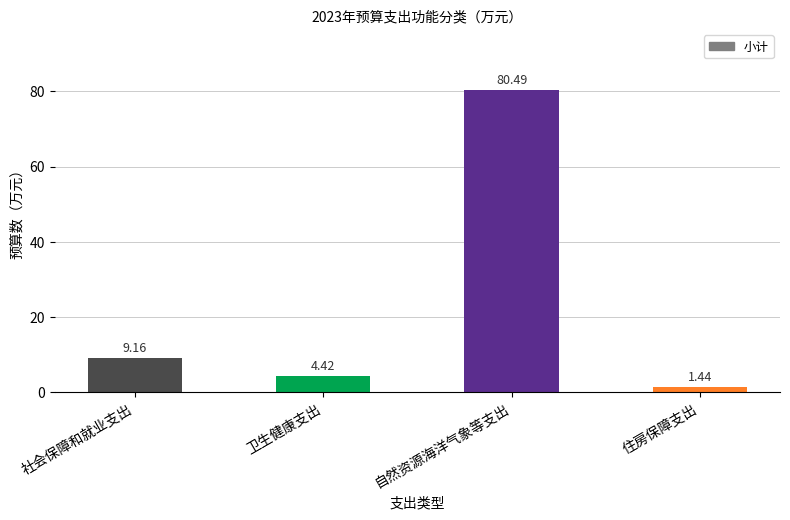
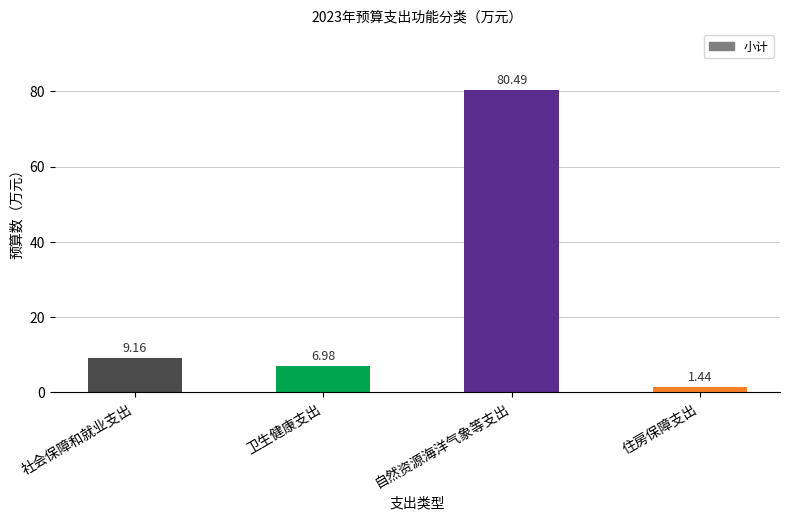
  {
    "社会保障和就业支出": 9.16,
-   "卫生健康支出": 4.42,
+   "卫生健康支出": 6.98,
    "自然资源海洋气象等支出": 80.49,
    "住房保障支出": 1.44
  }
